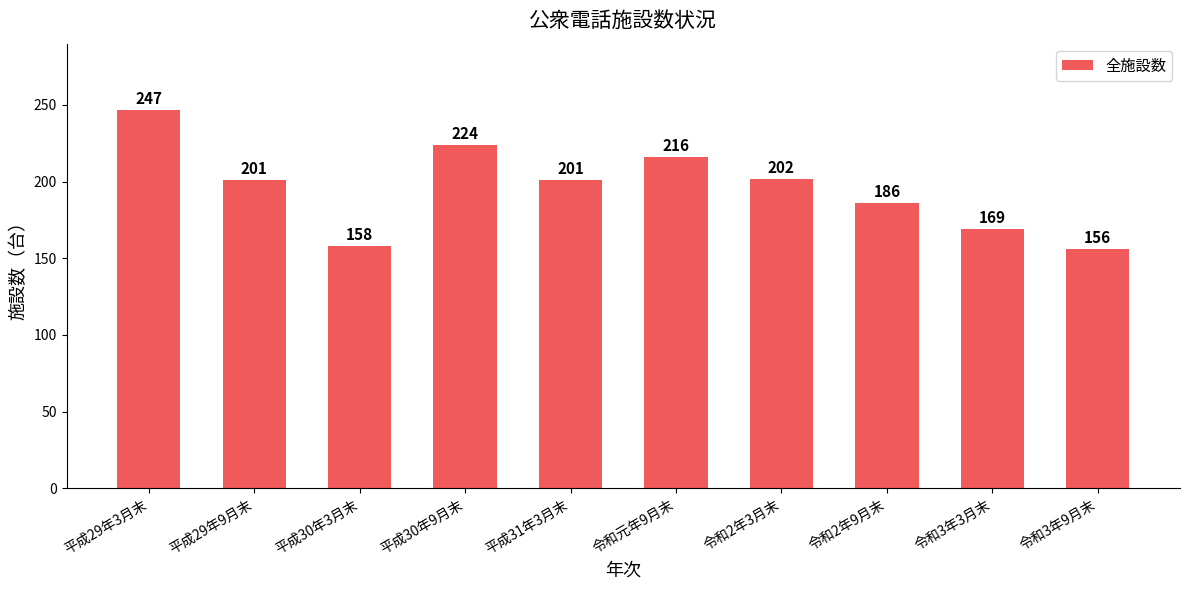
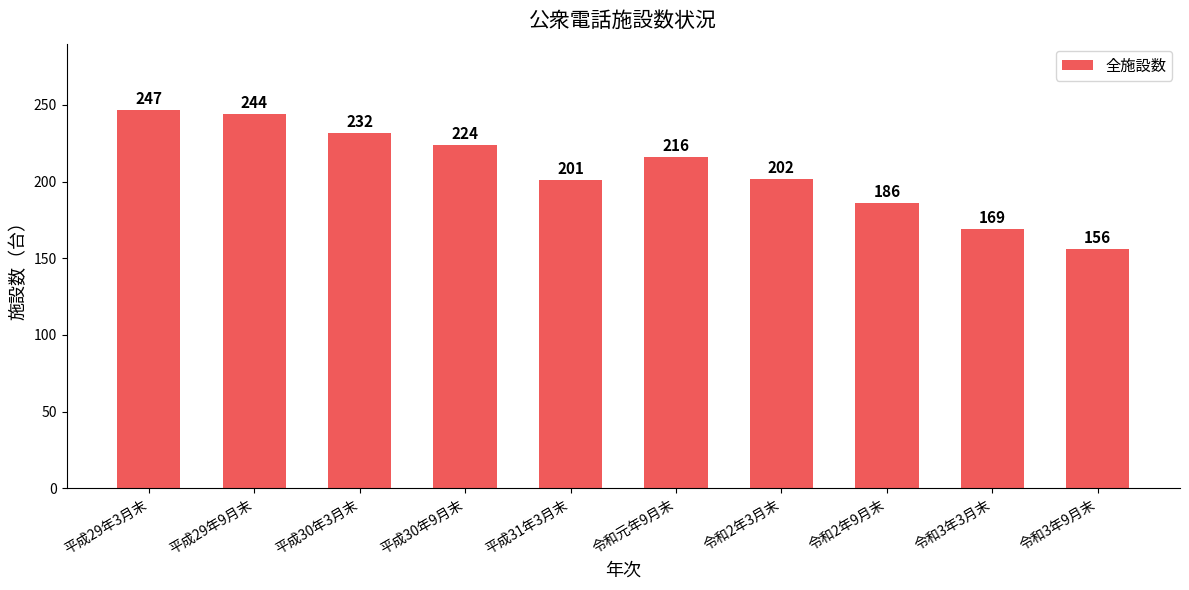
  {
    "平成29年3月末": 247,
-   "平成29年9月末": 201,
-   "平成30年3月末": 158,
+   "平成29年9月末": 244,
+   "平成30年3月末": 232,
    "平成30年9月末": 224,
    "平成31年3月末": 201,
    "令和元年9月末": 216,
    "令和2年3月末": 202,
    "令和2年9月末": 186,
    "令和3年3月末": 169,
    "令和3年9月末": 156
  }
